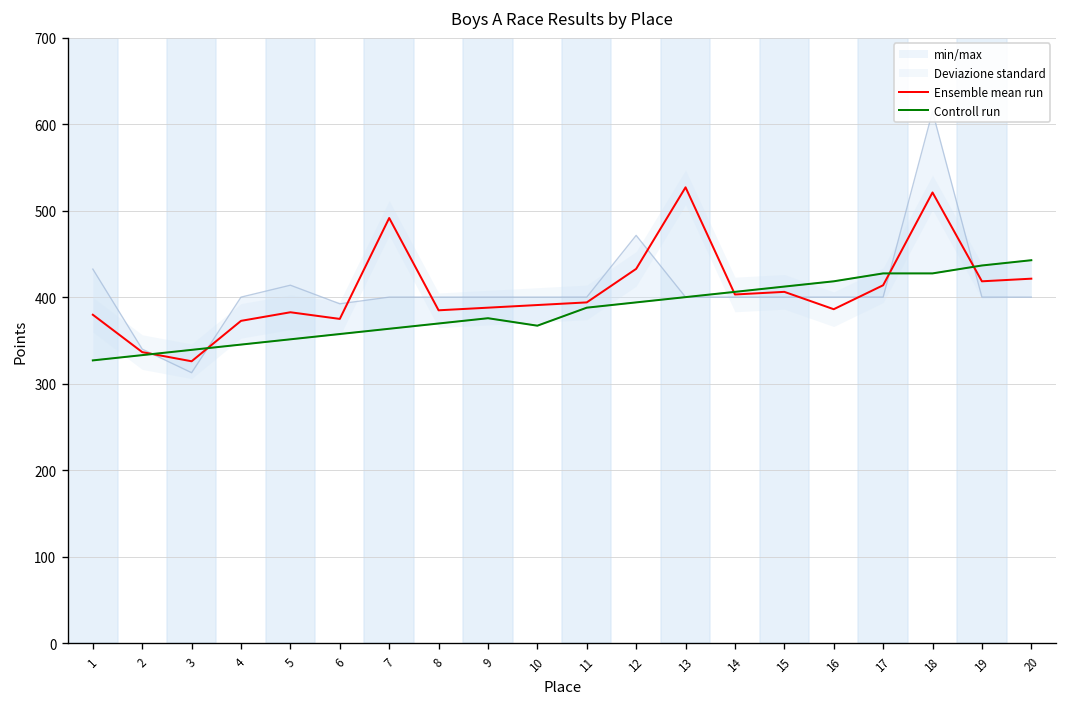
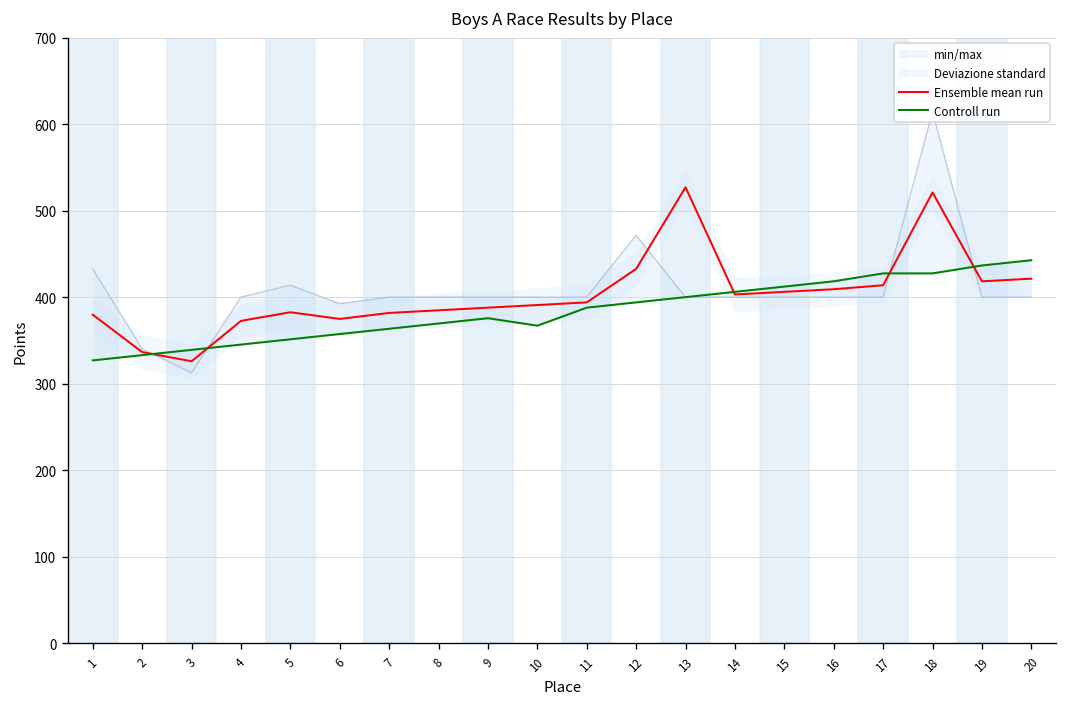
  {
    "Controll run": {
      "1": 330,
      "4": 350,
      "5": 350,
      "6": 360,
      "7": 360,
      "8": 370,
      "9": 380,
      "10": 370,
      "11": 390,
      "12": 390,
      "18": 430
    },
    "Ensemble mean run": {
      "1": 380,
      "3": 330,
      "4": 370,
      "5": 380,
      "6": 370,
-     "7": 490,
+     "7": 380,
      "8": 380,
      "9": 390,
      "10": 390,
      "11": 390,
      "12": 430,
      "13": 530,
      "15": 410,
-     "16": 390,
+     "16": 410,
      "17": 410,
      "18": 520,
      "19": 420,
      "20": 420
    }
  }
